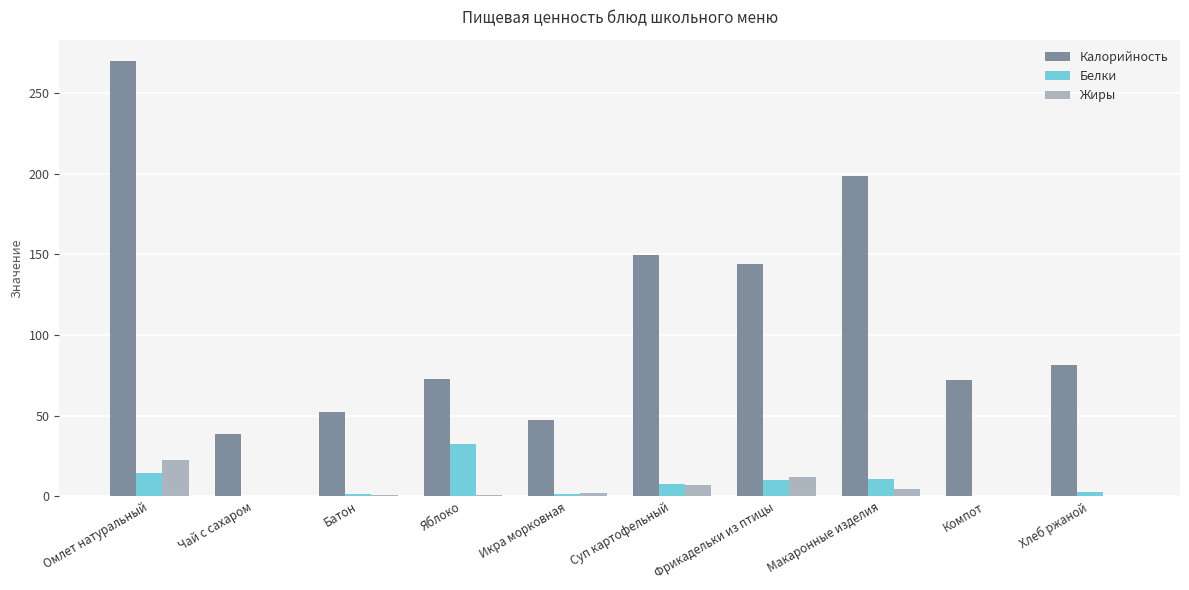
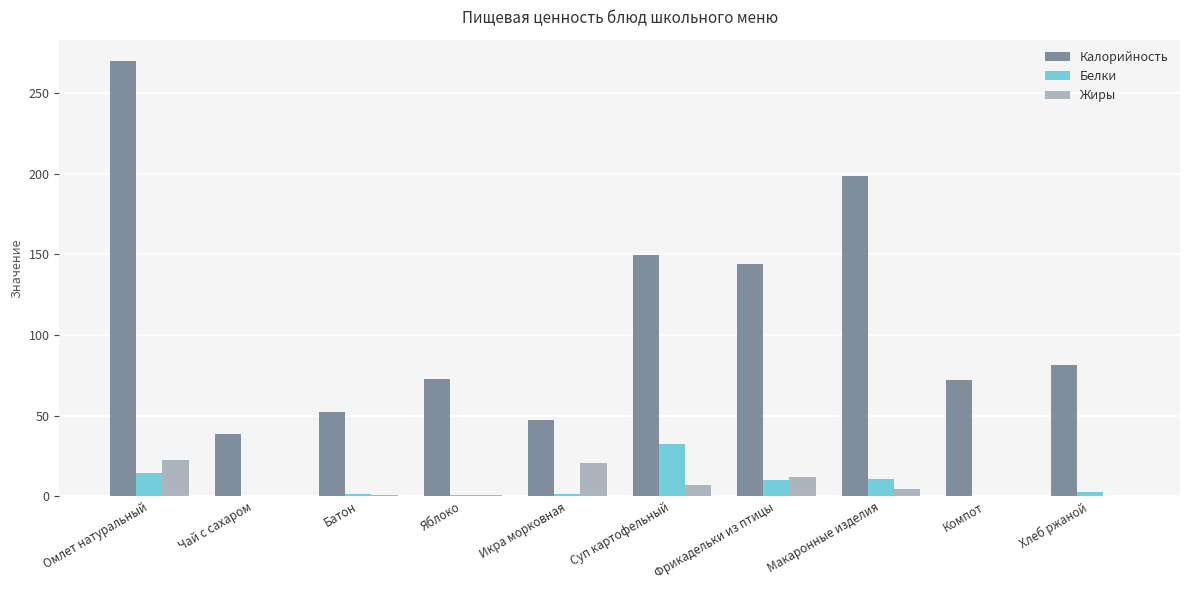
  {
    "Калорийность": {
      "Омлет натуральный": 270,
      "Чай с сахаром": 39,
      "Батон": 52,
      "Яблоко": 73,
      "Икра морковная": 48,
      "Суп картофельный": 150,
      "Фрикадельки из птицы": 144,
      "Макаронные изделия": 199,
      "Компот": 72,
      "Хлеб ржаной": 82
    },
    "Белки": {
      "Омлет натуральный": 15,
      "Чай с сахаром": 0,
-     "Яблоко": 33,
-     "Суп картофельный": 7,
+     "Яблоко": 1,
+     "Суп картофельный": 32,
      "Фрикадельки из птицы": 10,
      "Макаронные изделия": 11,
      "Хлеб ржаной": 3
    },
    "Жиры": {
      "Омлет натуральный": 22,
      "Чай с сахаром": 0,
-     "Икра морковная": 2,
+     "Икра морковная": 21,
      "Суп картофельный": 7,
      "Фрикадельки из птицы": 12,
      "Макаронные изделия": 5,
      "Компот": 0
    }
  }
